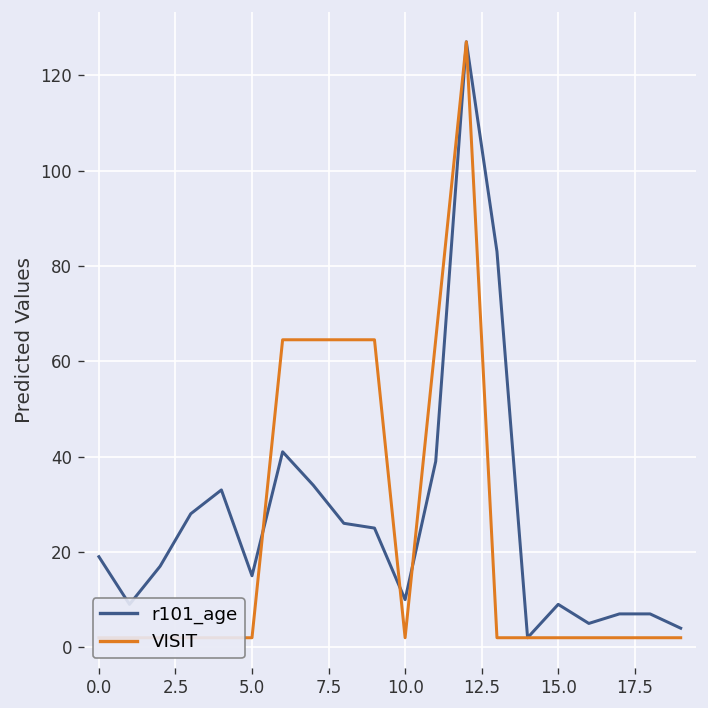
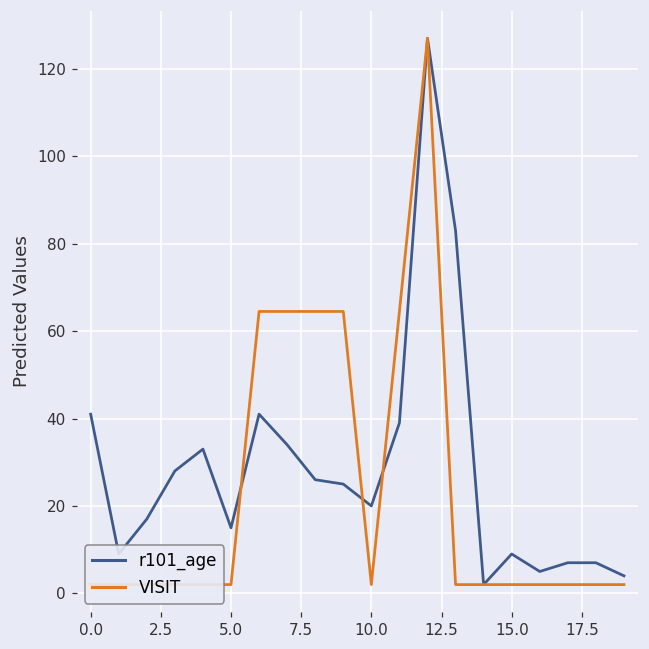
  {
    "r101_age": {
-     "0.0": 19,
+     "0.0": 41,
      "5.0": 15,
-     "10.0": 10,
+     "10.0": 20,
      "15.0": 9
    },
    "VISIT": {
      "5.0": 2,
      "10.0": 2,
      "15.0": 2
    }
  }
